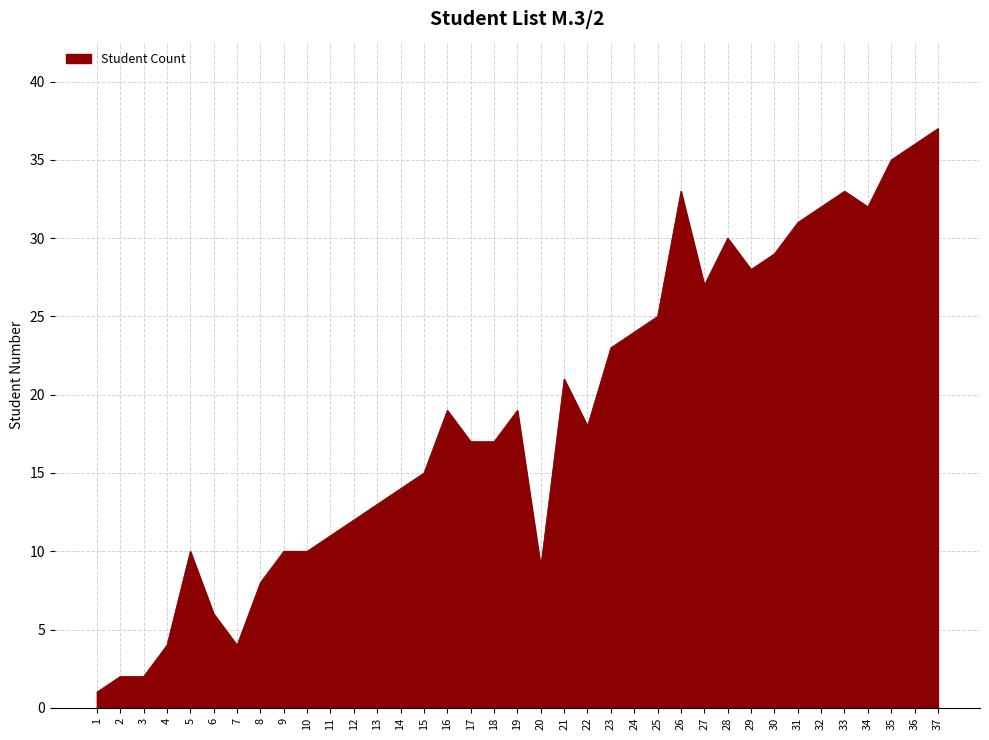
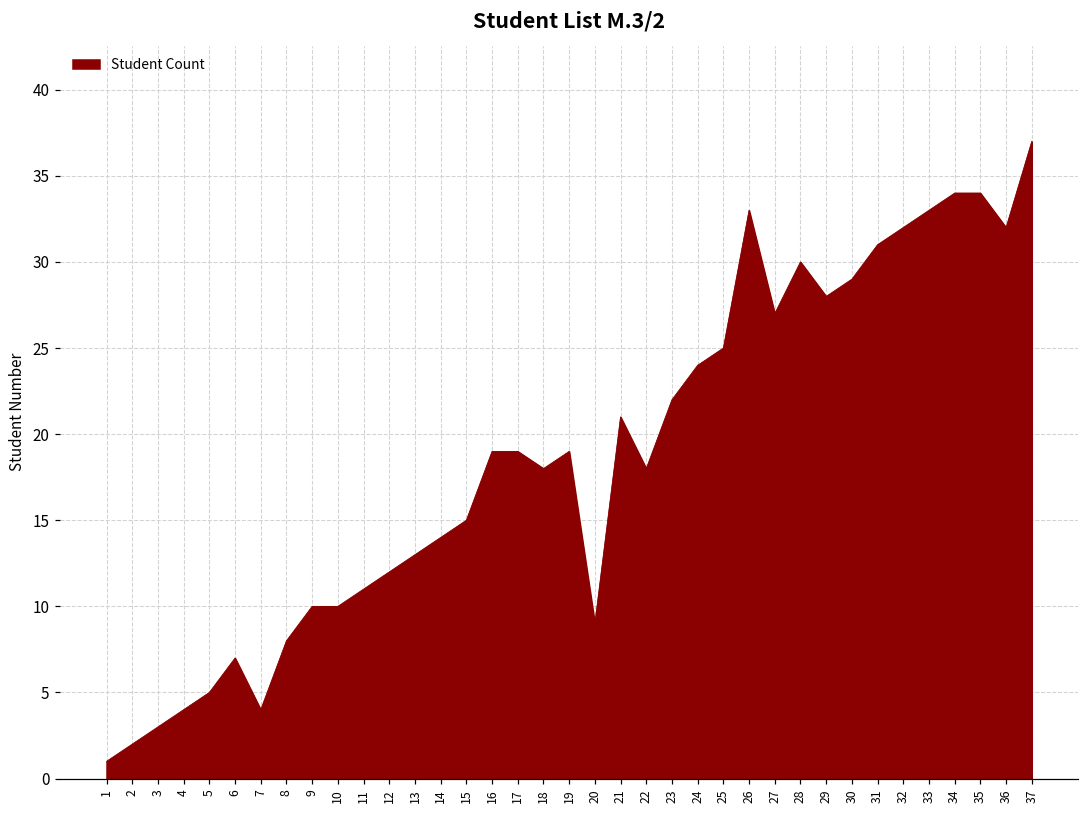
  {
    "1": 1,
    "2": 2,
-   "3": 2,
+   "3": 3,
    "4": 4,
-   "5": 10,
-   "6": 6,
+   "5": 5,
+   "6": 7,
    "7": 4,
    "8": 8,
    "9": 10,
    "10": 10,
    "11": 11,
    "12": 12,
    "13": 13,
    "14": 14,
    "15": 15,
    "16": 19,
-   "17": 17,
-   "18": 17,
+   "17": 19,
+   "18": 18,
    "19": 19,
    "20": 9,
    "21": 21,
    "22": 18,
-   "23": 23,
+   "23": 22,
    "24": 24,
    "25": 25,
    "26": 33,
    "27": 27,
    "28": 30,
    "29": 28,
    "30": 29,
    "31": 31,
    "32": 32,
    "33": 33,
-   "34": 32,
-   "35": 35,
-   "36": 36,
+   "34": 34,
+   "35": 34,
+   "36": 32,
    "37": 37
  }
